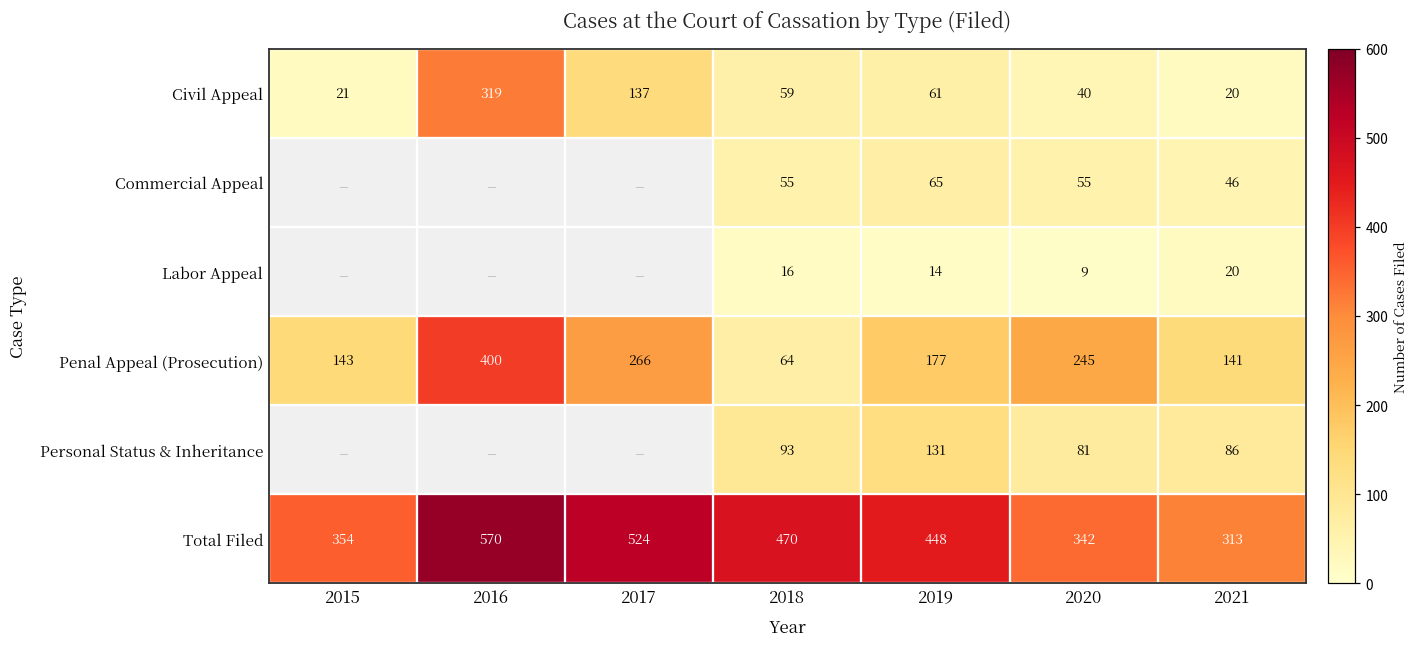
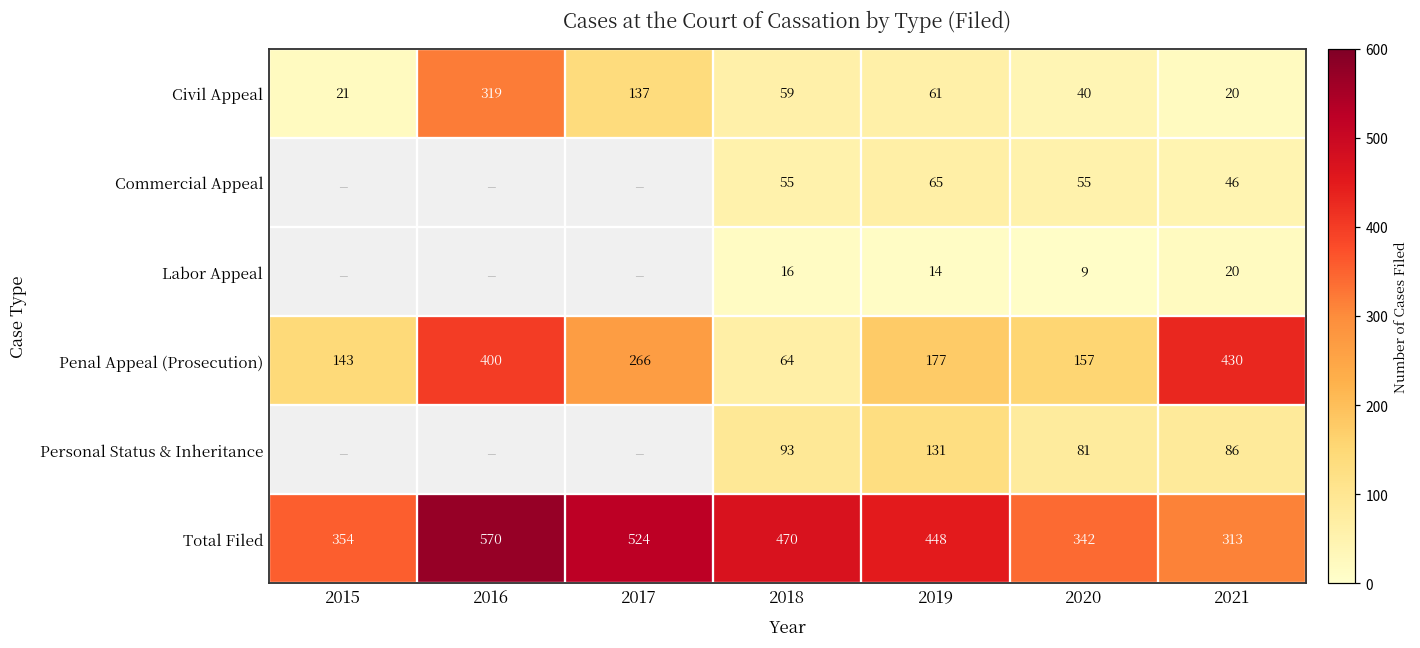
  {
    "Civil Appeal": {
      "2015": 21,
      "2016": 319,
      "2017": 137,
      "2018": 59,
      "2019": 61,
      "2020": 40,
      "2021": 20
    },
    "Commercial Appeal": {
      "2018": 55,
      "2019": 65,
      "2020": 55,
      "2021": 46
    },
    "Labor Appeal": {
      "2018": 16,
      "2019": 14,
      "2020": 9,
      "2021": 20
    },
    "Penal Appeal (Prosecution)": {
      "2015": 143,
      "2016": 400,
      "2017": 266,
      "2018": 64,
      "2019": 177,
-     "2020": 245,
-     "2021": 141
+     "2020": 157,
+     "2021": 430
    },
    "Personal Status & Inheritance": {
      "2018": 93,
      "2019": 131,
      "2020": 81,
      "2021": 86
    },
    "Total Filed": {
      "2015": 354,
      "2016": 570,
      "2017": 524,
      "2018": 470,
      "2019": 448,
      "2020": 342,
      "2021": 313
    }
  }
